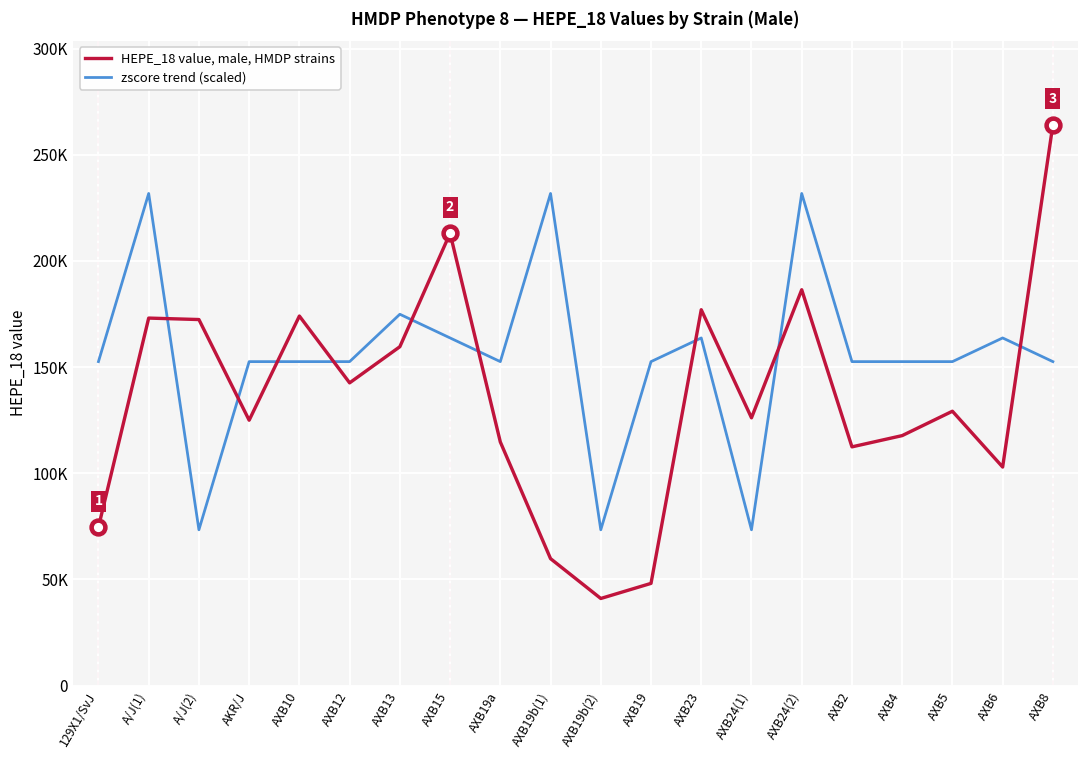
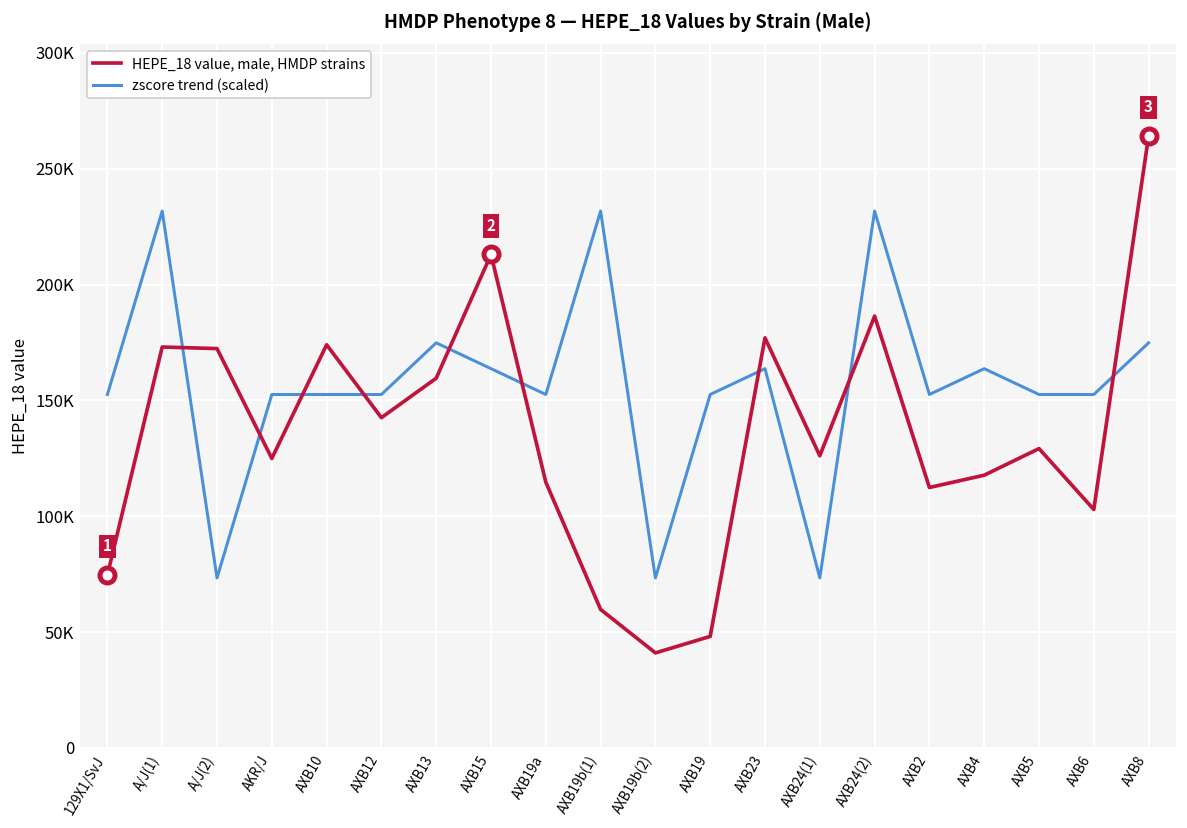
  {
    "zscore trend (scaled)": {
      "129X1/SvJ": 153000,
      "A/J(1)": 232000,
      "A/J(2)": 73000,
      "AKR/J": 153000,
      "AXB10": 153000,
      "AXB12": 153000,
      "AXB13": 175000,
      "AXB15": 164000,
      "AXB19a": 153000,
      "AXB19b(1)": 232000,
      "AXB19b(2)": 73000,
      "AXB19": 153000,
      "AXB23": 164000,
      "AXB24(1)": 73000,
      "AXB24(2)": 232000,
      "AXB2": 153000,
-     "AXB4": 153000,
+     "AXB4": 164000,
      "AXB5": 153000,
-     "AXB6": 164000,
-     "AXB8": 153000
+     "AXB6": 153000,
+     "AXB8": 175000
    }
  }
